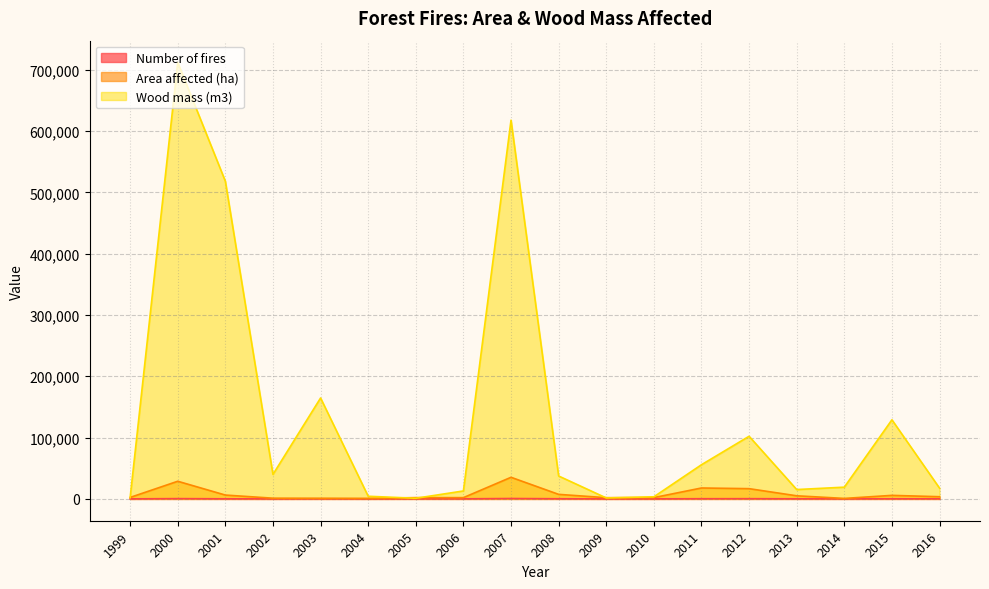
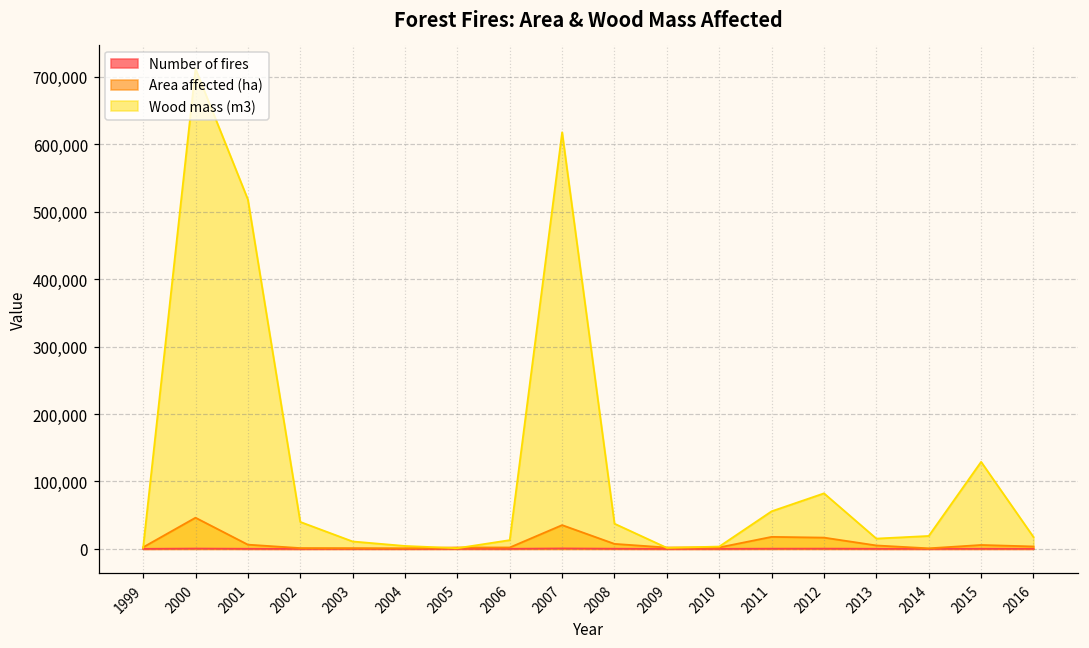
  {
    "Number of fires": {
      "2000": "0",
      "2001": "0",
      "2007": "0",
      "2008": "0",
      "2011": "0",
      "2012": "0",
      "2013": "0",
      "2015": "0"
    },
    "Area affected (ha)": {
-     "2000": "30,000",
+     "2000": "50,000",
      "2001": "10,000",
      "2007": "40,000",
      "2008": "10,000",
      "2011": "20,000",
      "2012": "20,000",
      "2013": "10,000",
      "2015": "10,000"
    },
    "Wood mass (m3)": {
      "2001": "520,000",
      "2002": "40,000",
-     "2003": "160,000",
+     "2003": "10,000",
      "2006": "10,000",
      "2007": "620,000",
      "2008": "40,000",
      "2011": "60,000",
-     "2012": "100,000",
+     "2012": "80,000",
      "2013": "20,000",
      "2014": "20,000",
      "2015": "130,000",
      "2016": "20,000"
    }
  }
